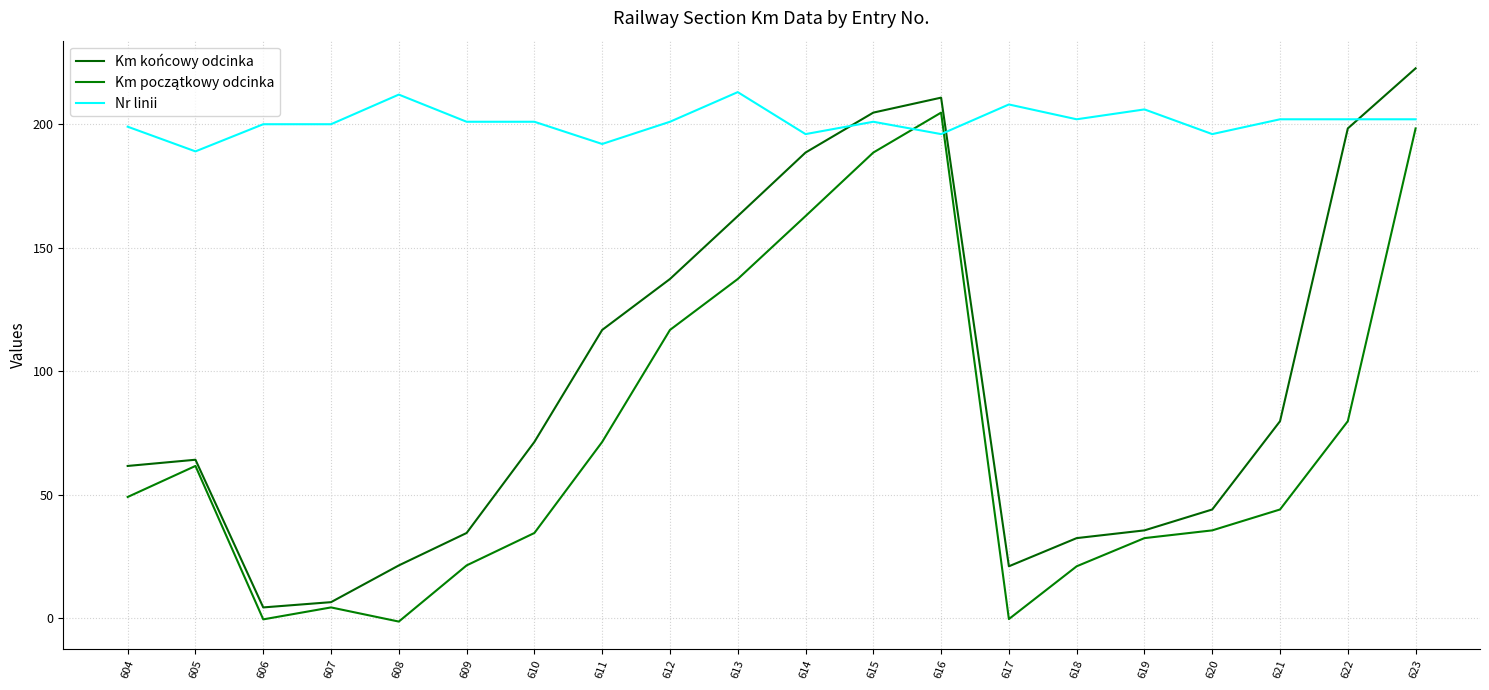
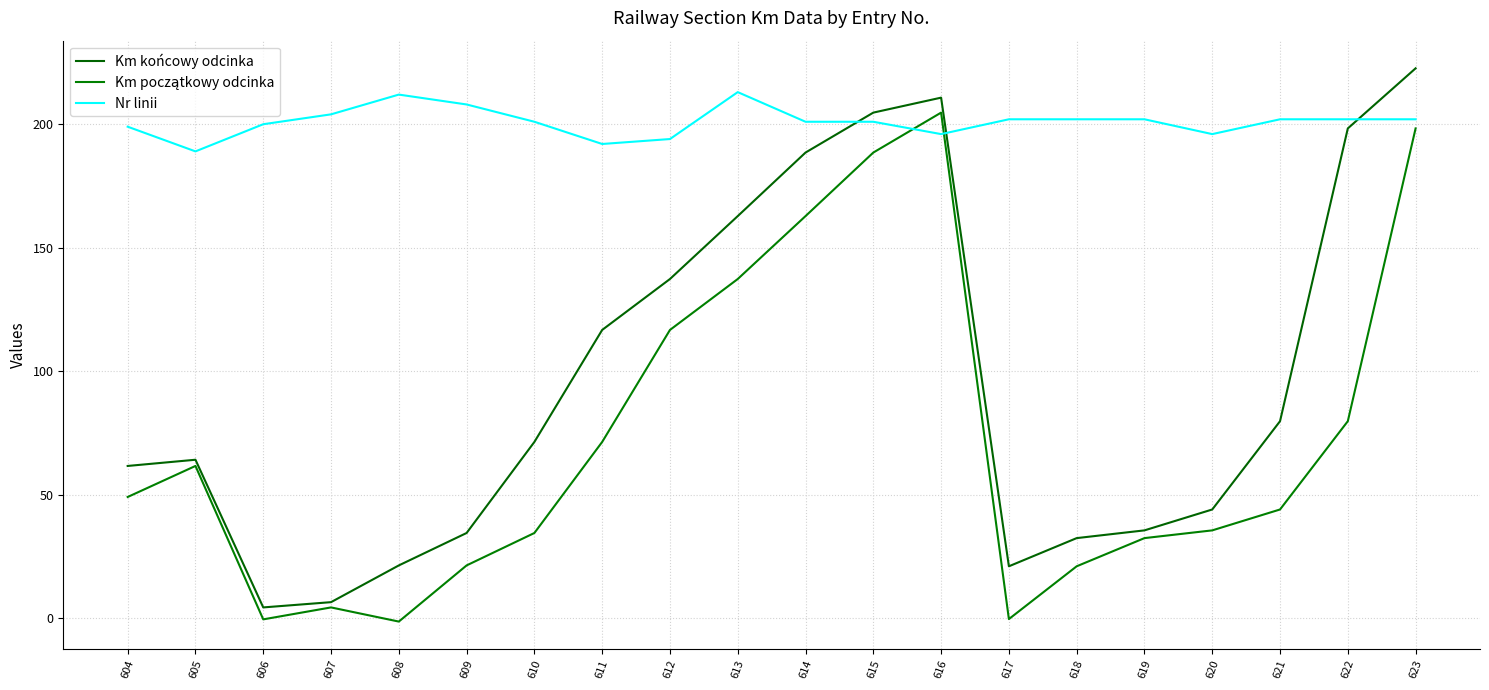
  {
    "Nr linii": {
      "604": 199,
      "605": 189,
      "606": 200,
-     "607": 200,
+     "607": 204,
      "608": 212,
-     "609": 201,
+     "609": 208,
      "610": 201,
      "611": 192,
-     "612": 201,
+     "612": 194,
      "613": 213,
-     "614": 196,
+     "614": 201,
      "615": 201,
      "616": 196,
-     "617": 208,
+     "617": 202,
      "618": 202,
-     "619": 206,
+     "619": 202,
      "620": 196,
      "621": 202,
      "622": 202,
      "623": 202
    }
  }
